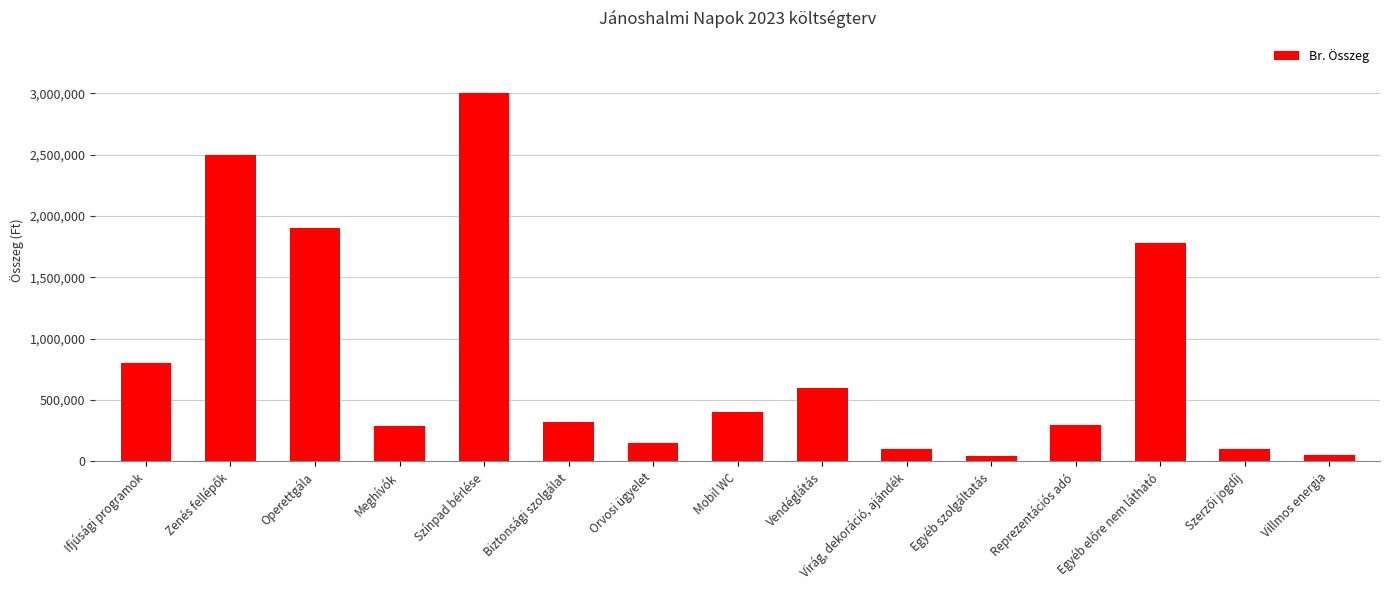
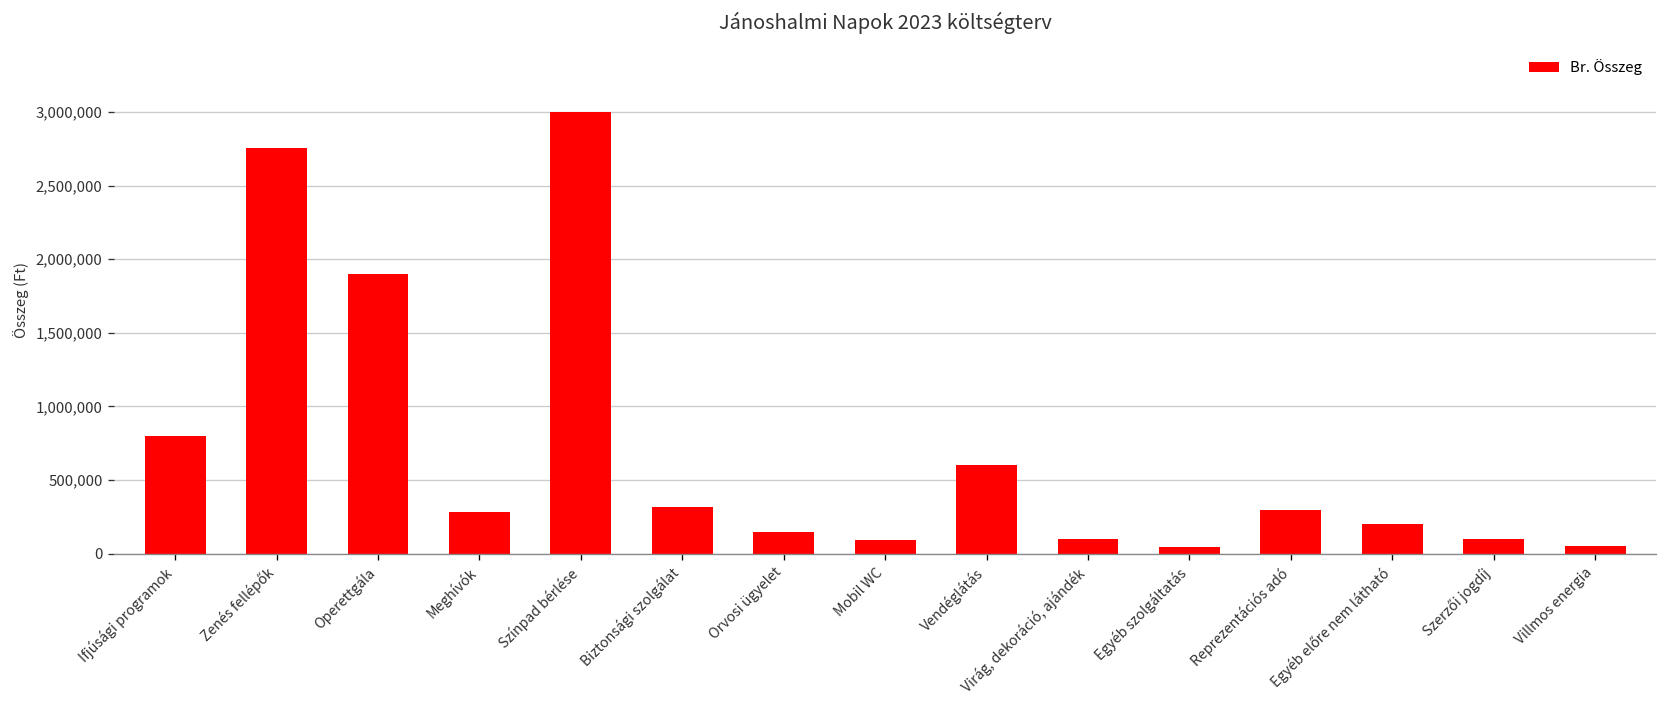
  {
    "Ifjúsági programok": "800,000",
-   "Zenés fellépők": "2,500,000",
+   "Zenés fellépők": "2,760,000",
    "Operettgála": "1,900,000",
    "Meghívók": "290,000",
    "Színpad bérlése": "3,000,000",
    "Biztonsági szolgálat": "320,000",
    "Orvosi ügyelet": "150,000",
-   "Mobil WC": "400,000",
+   "Mobil WC": "90,000",
    "Vendéglátás": "600,000",
    "Virág, dekoráció, ajándék": "100,000",
    "Egyéb szolgáltatás": "50,000",
    "Reprezentációs adó": "300,000",
-   "Egyéb előre nem látható": "1,780,000",
+   "Egyéb előre nem látható": "200,000",
    "Szerzői jogdíj": "100,000",
    "Villmos energia": "50,000"
  }
